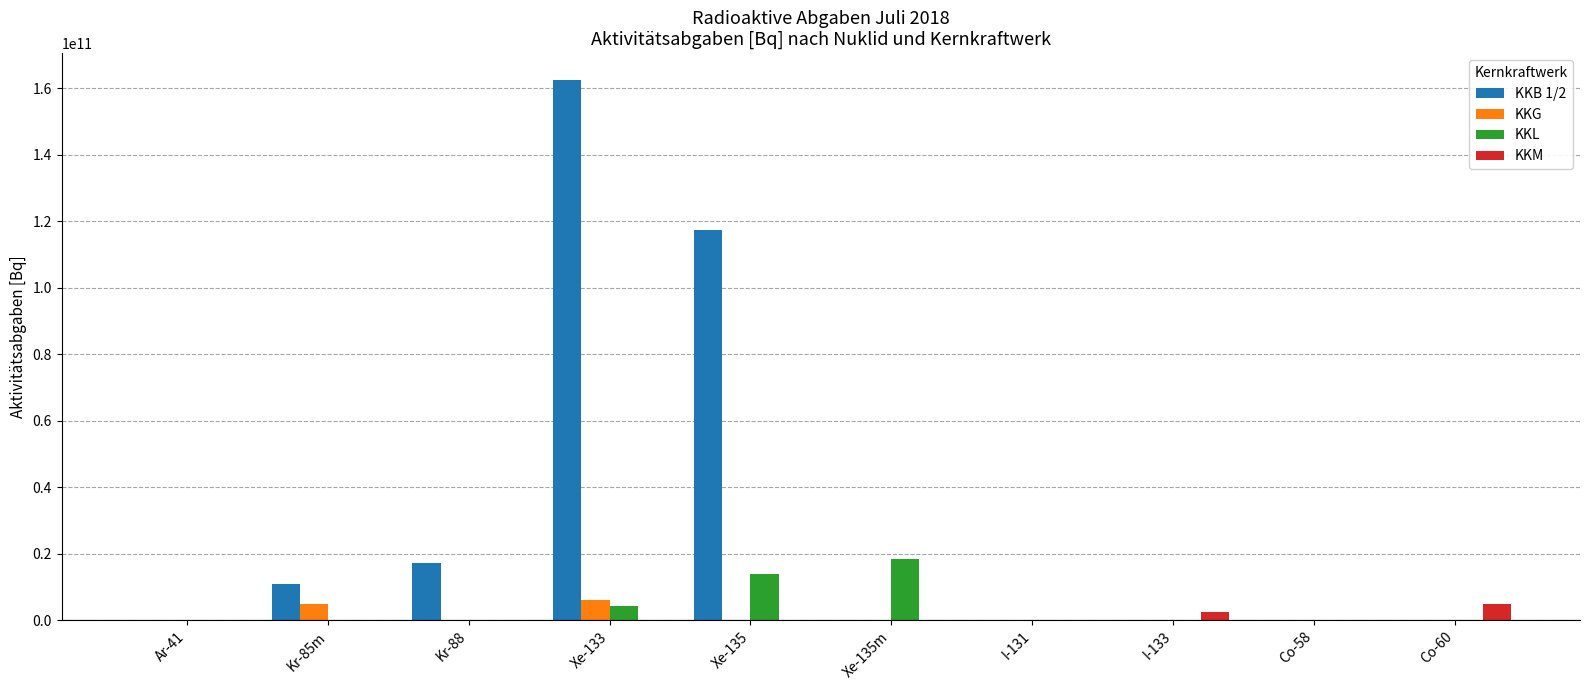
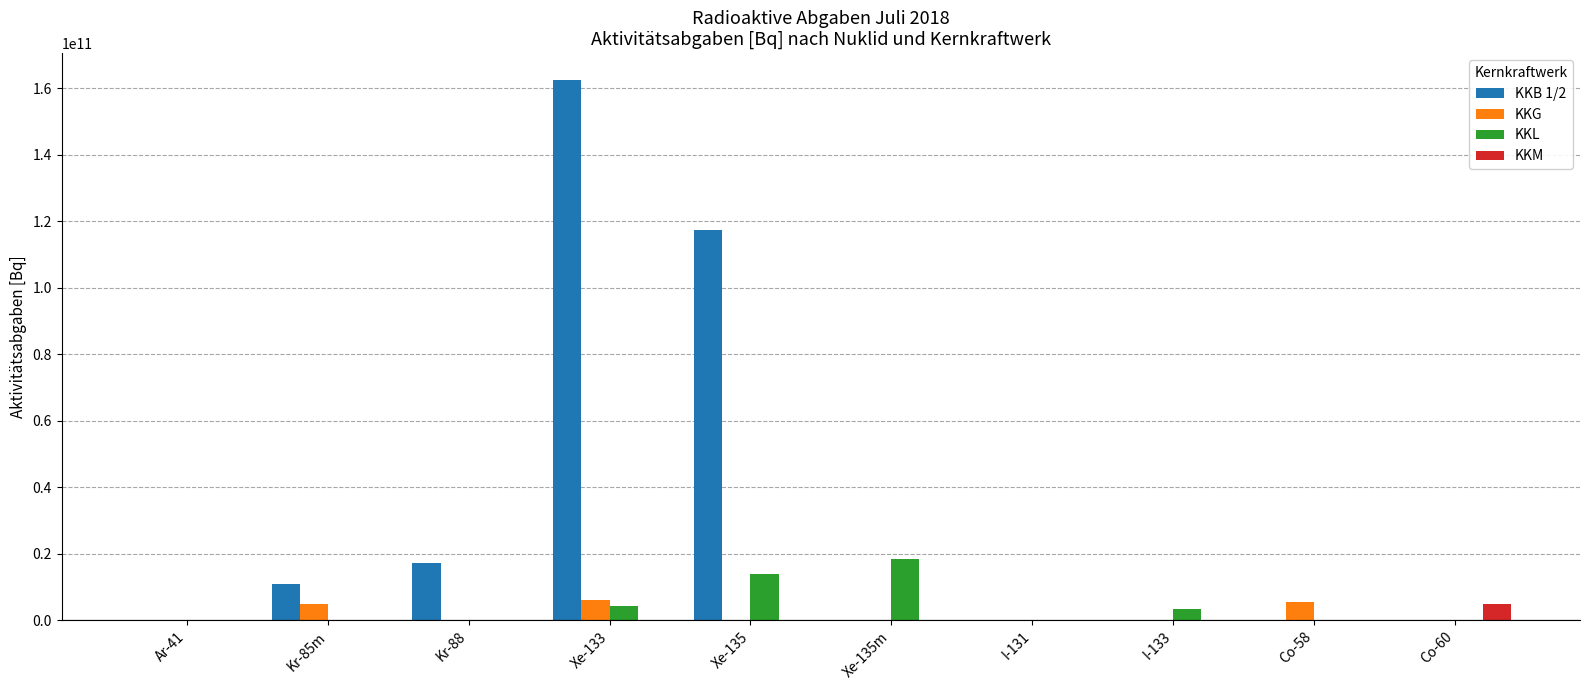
  {
    "KKB 1/2": {
      "Ar-41": 0,
      "Kr-85m": 11000000000,
      "Kr-88": 17000000000,
      "Xe-133": 162000000000,
      "Xe-135": 117000000000,
      "Xe-135m": 0,
      "Co-58": 0,
      "Co-60": 0
    },
    "KKG": {
      "Ar-41": 0,
      "Kr-85m": 5000000000,
      "Kr-88": 0,
      "Xe-133": 6000000000,
      "Xe-135": 0,
      "Xe-135m": 0,
      "I-133": 0,
-     "Co-58": 0,
+     "Co-58": 5000000000,
      "Co-60": 0
    },
    "KKL": {
      "Ar-41": 0,
      "Kr-85m": 0,
      "Kr-88": 0,
      "Xe-133": 4000000000,
      "Xe-135": 14000000000,
      "Xe-135m": 18000000000,
-     "I-133": 0,
+     "I-133": 3000000000,
      "Co-58": 0,
      "Co-60": 0
    },
    "KKM": {
      "Ar-41": 0,
      "Kr-85m": 0,
      "Kr-88": 0,
      "Xe-133": 0,
      "Xe-135": 0,
      "Xe-135m": 0,
-     "I-133": 2000000000,
+     "I-133": 0,
      "Co-60": 5000000000
    }
  }
